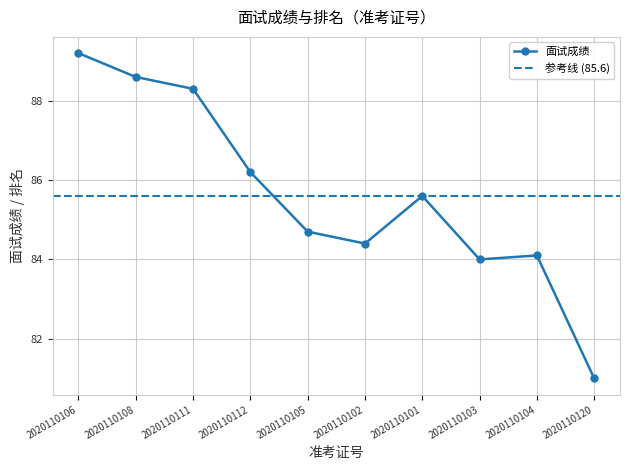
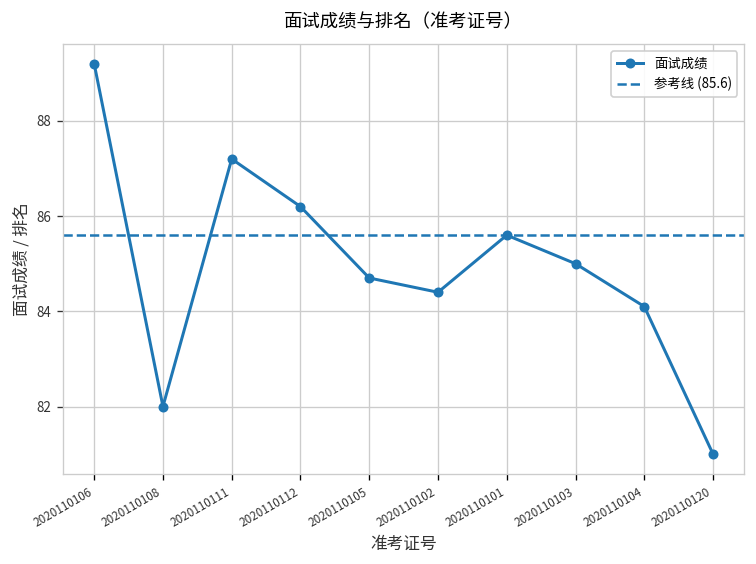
  {
    "2020110106": 89.2,
-   "2020110108": 88.6,
-   "2020110111": 88.3,
+   "2020110108": 82.0,
+   "2020110111": 87.2,
    "2020110112": 86.2,
    "2020110105": 84.7,
    "2020110102": 84.4,
    "2020110101": 85.6,
-   "2020110103": 84,
+   "2020110103": 85,
    "2020110104": 84.1,
    "2020110120": 81.0
  }
